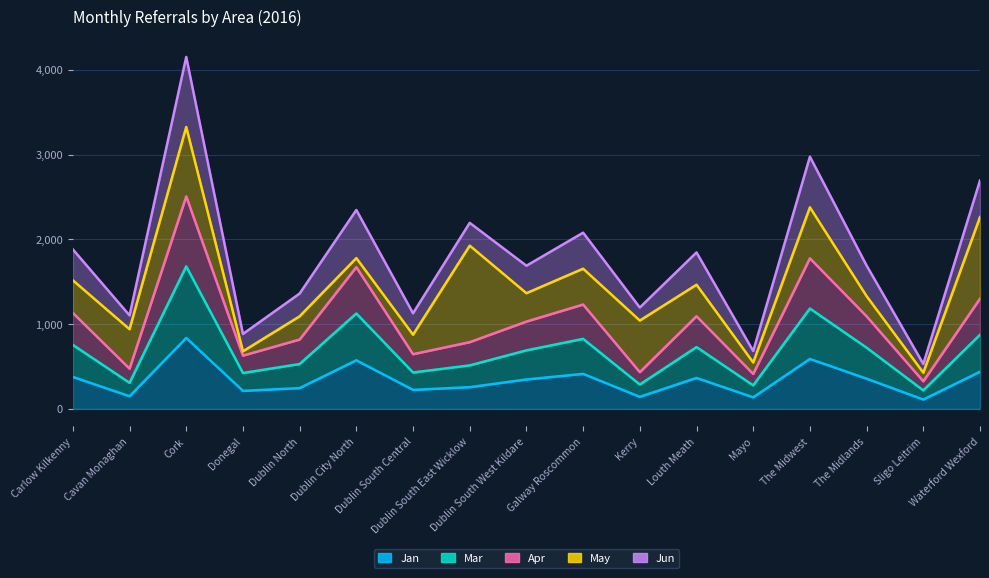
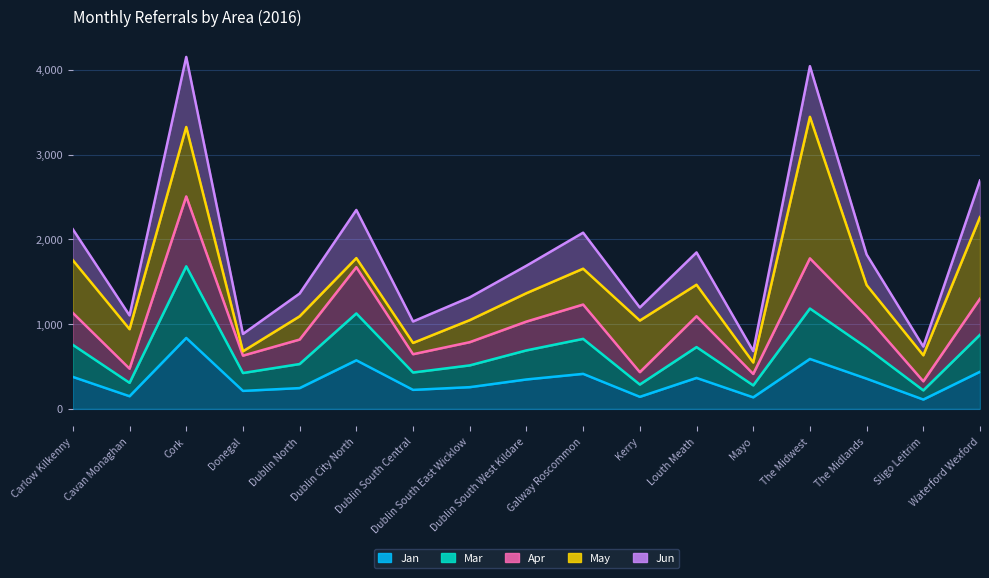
  {
    "May": {
-     "Carlow Kilkenny": "400",
+     "Carlow Kilkenny": "600",
      "Cavan Monaghan": "500",
      "Cork": "800",
      "Donegal": "100",
      "Dublin North": "300",
      "Dublin City North": "100",
-     "Dublin South Central": "200",
-     "Dublin South East Wicklow": "1,100",
+     "Dublin South Central": "100",
+     "Dublin South East Wicklow": "300",
      "Dublin South West Kildare": "300",
      "Galway Roscommon": "400",
      "Kerry": "600",
      "Louth Meath": "400",
      "Mayo": "100",
-     "The Midwest": "600",
-     "The Midlands": "200",
-     "Sligo Leitrim": "100",
+     "The Midwest": "1,700",
+     "The Midlands": "400",
+     "Sligo Leitrim": "300",
      "Waterford Wexford": "1,000"
    }
  }
